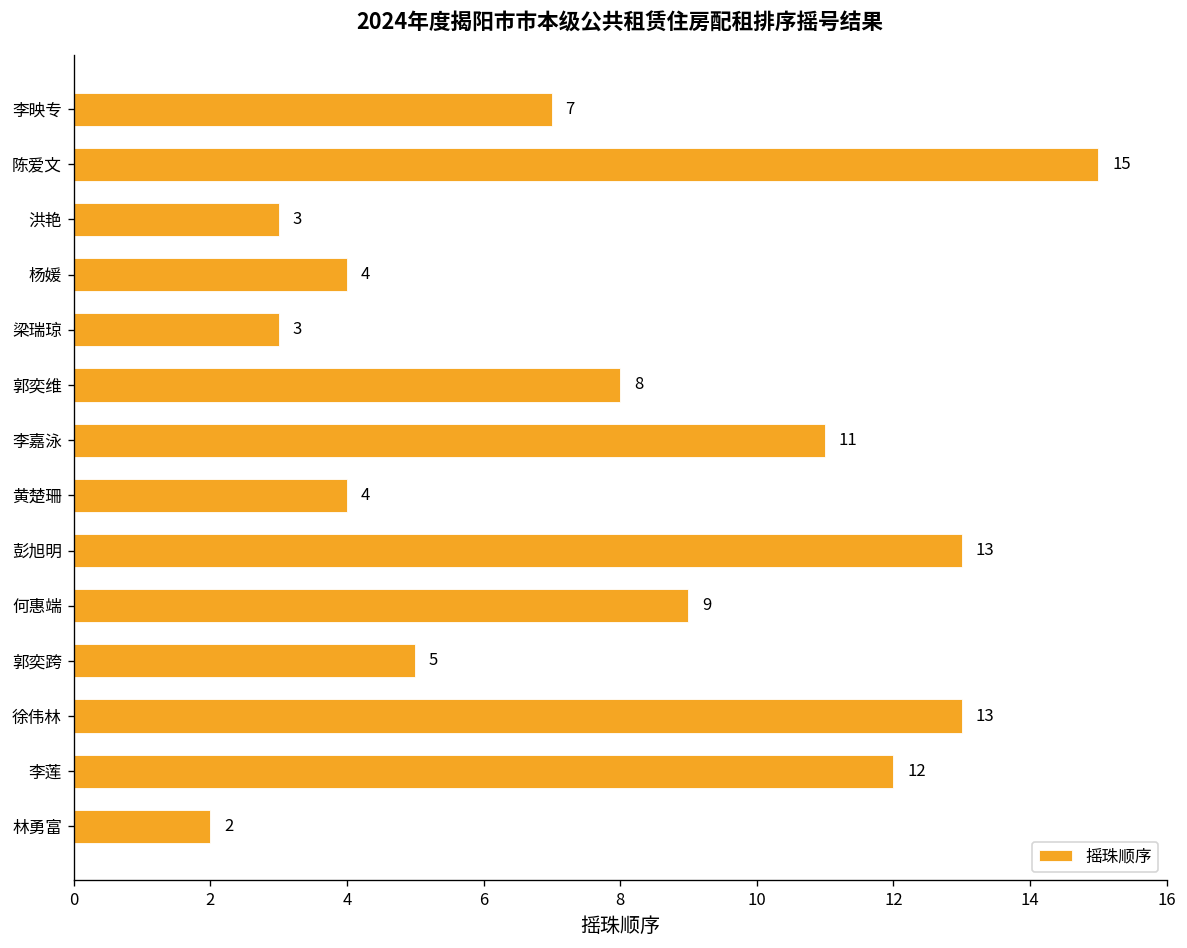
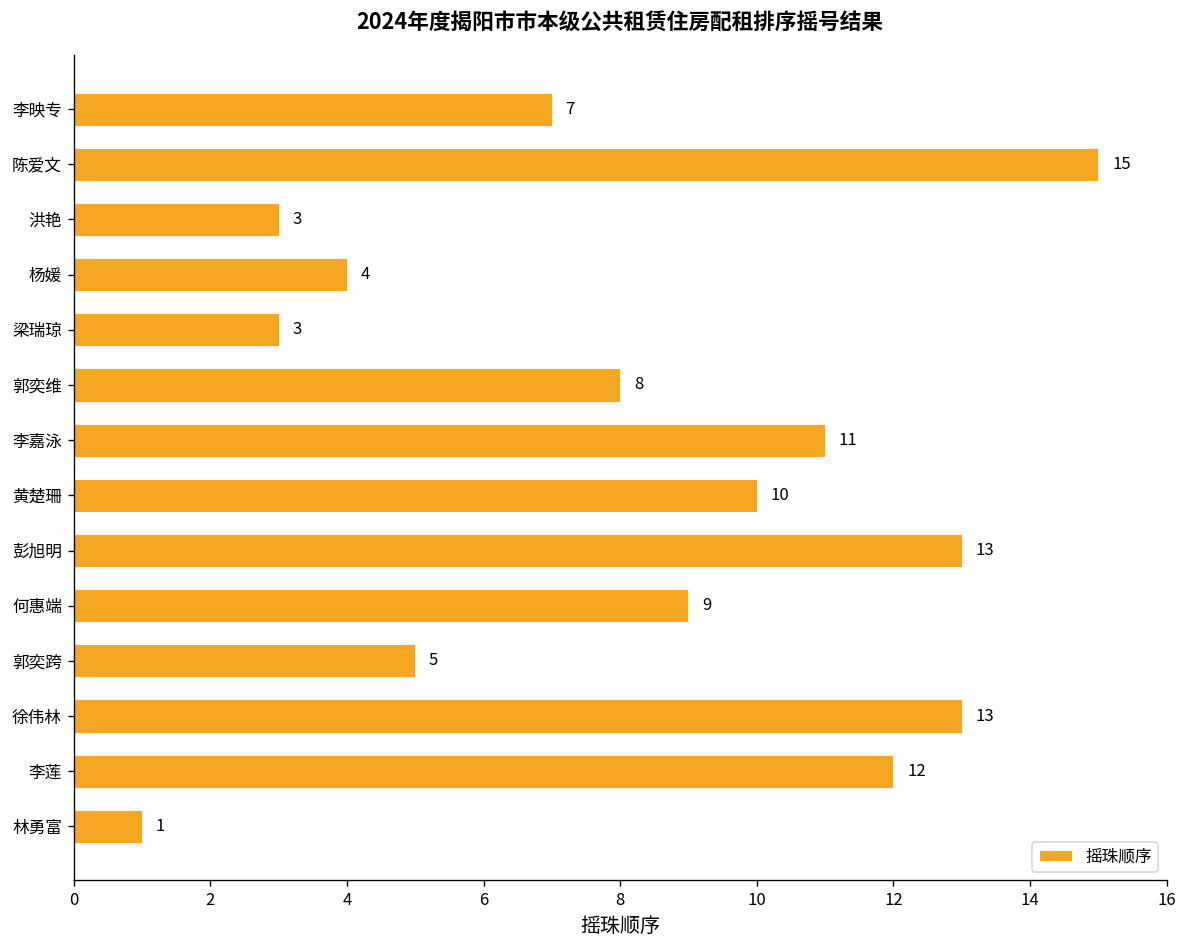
  {
    "李映专": 7,
    "陈爱文": 15,
    "洪艳": 3,
    "杨媛": 4,
    "梁瑞琼": 3,
    "郭奕维": 8,
    "李嘉泳": 11,
-   "黄楚珊": 4,
+   "黄楚珊": 10,
    "彭旭明": 13,
    "何惠端": 9,
    "郭奕跨": 5,
    "徐伟林": 13,
    "李莲": 12,
-   "林勇富": 2
+   "林勇富": 1
  }
